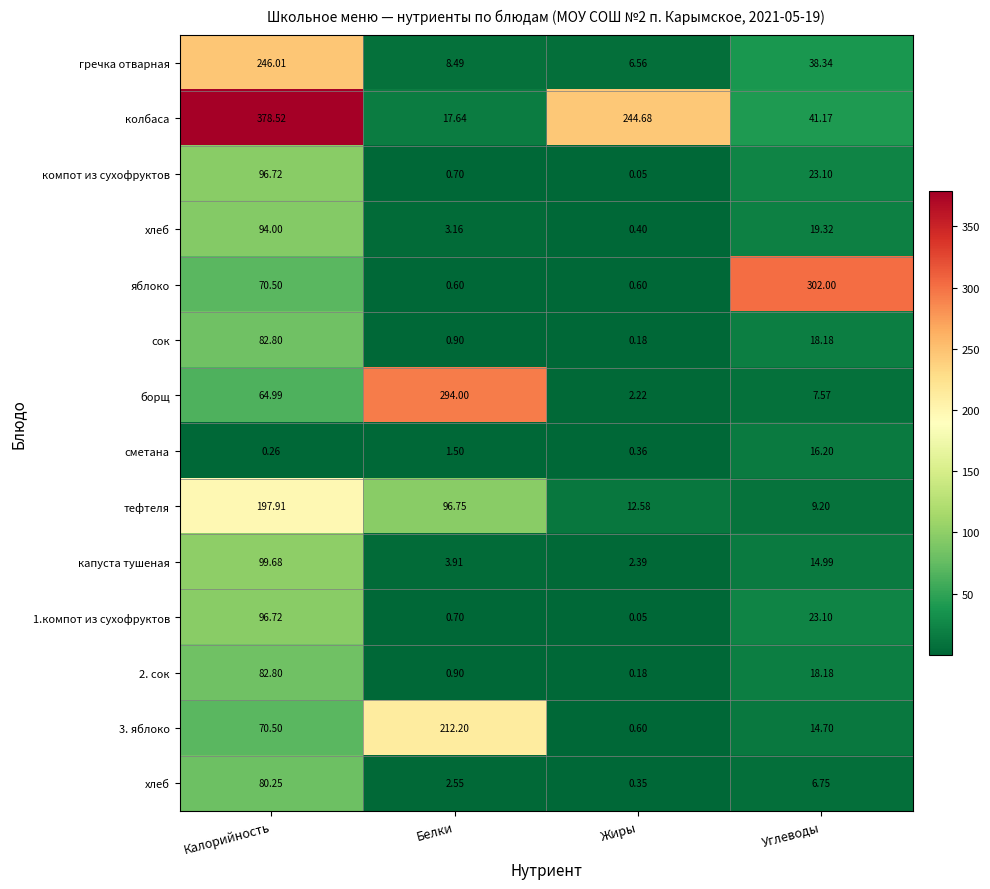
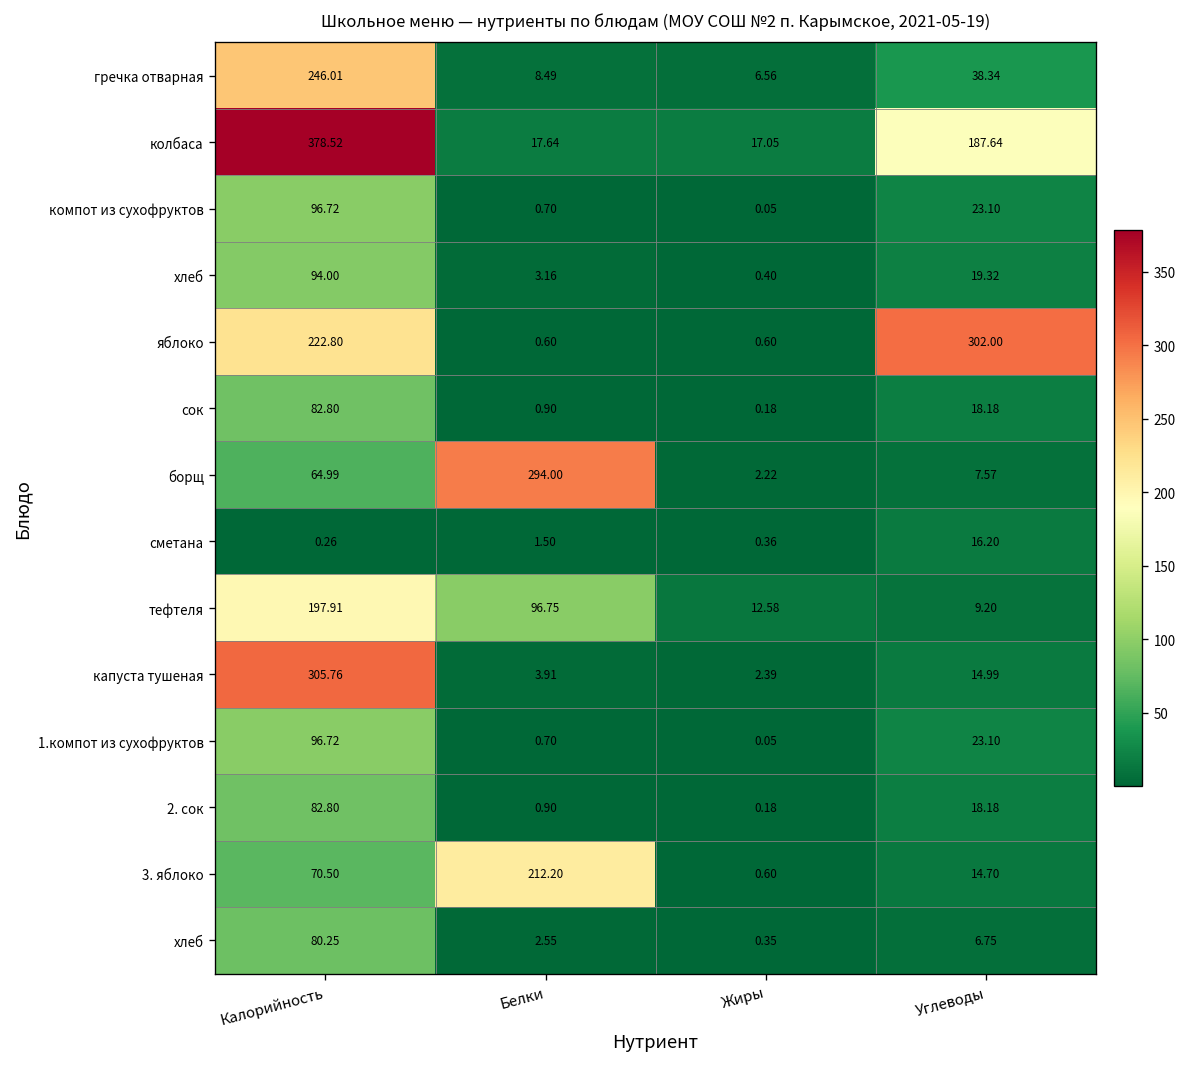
  {
    "гречка отварная": {
      "Калорийность": 246.01,
      "Белки": 8.49,
      "Жиры": 6.56,
      "Углеводы": 38.34
    },
    "колбаса": {
      "Калорийность": 378.52,
      "Белки": 17.64,
-     "Жиры": 244.68,
-     "Углеводы": 41.17
+     "Жиры": 17.05,
+     "Углеводы": 187.64
    },
    "компот из сухофруктов": {
      "Калорийность": 96.72,
      "Белки": 0.70,
      "Жиры": 0.05,
      "Углеводы": 23.10
    },
    "яблоко": {
-     "Калорийность": 70.50,
+     "Калорийность": 222.80,
      "Белки": 0.60,
      "Жиры": 0.60,
      "Углеводы": 302.00
    },
    "сок": {
      "Калорийность": 82.80,
      "Белки": 0.90,
      "Жиры": 0.18,
      "Углеводы": 18.18
    },
    "борщ": {
      "Калорийность": 64.99,
      "Белки": 294.00,
      "Жиры": 2.22,
      "Углеводы": 7.57
    },
    "сметана": {
      "Калорийность": 0.26,
      "Белки": 1.50,
      "Жиры": 0.36,
      "Углеводы": 16.20
    },
    "тефтеля": {
      "Калорийность": 197.91,
      "Белки": 96.75,
      "Жиры": 12.58,
      "Углеводы": 9.20
    },
    "капуста тушеная": {
-     "Калорийность": 99.68,
+     "Калорийность": 305.76,
      "Белки": 3.91,
      "Жиры": 2.39,
      "Углеводы": 14.99
    },
    "1.компот из сухофруктов": {
      "Калорийность": 96.72,
      "Белки": 0.70,
      "Жиры": 0.05,
      "Углеводы": 23.10
    },
    "2. сок": {
      "Калорийность": 82.80,
      "Белки": 0.90,
      "Жиры": 0.18,
      "Углеводы": 18.18
    },
    "3. яблоко": {
      "Калорийность": 70.50,
      "Белки": 212.20,
      "Жиры": 0.60,
      "Углеводы": 14.70
    }
  }
